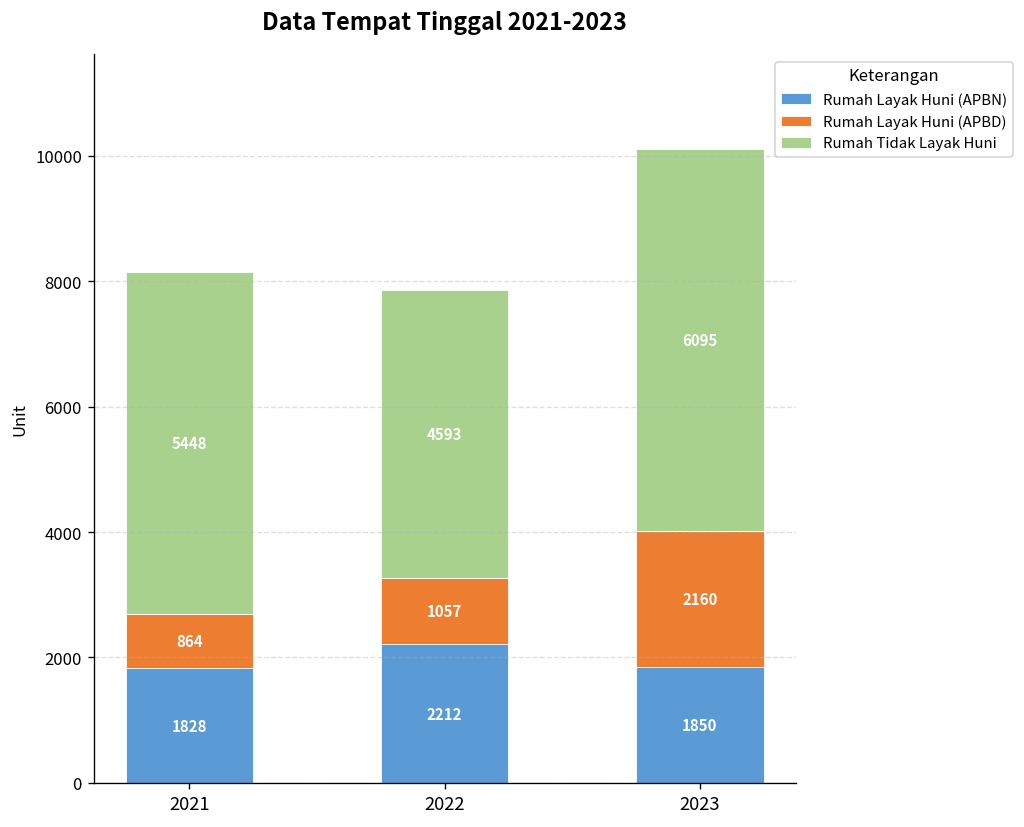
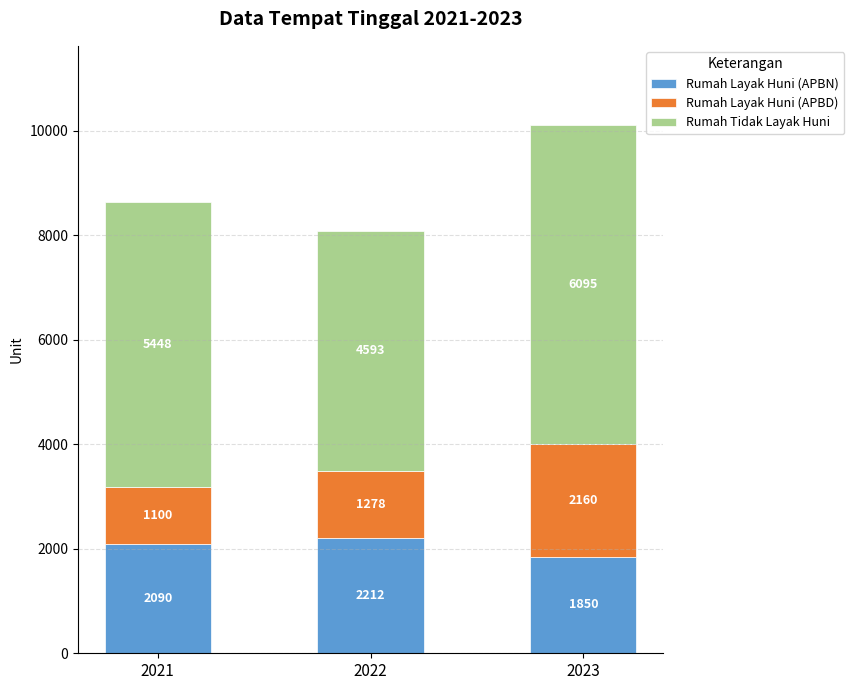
  {
    "Rumah Layak Huni (APBN)": {
-     "2021": 1828,
+     "2021": 2090,
      "2022": 2212,
      "2023": 1850
    },
    "Rumah Layak Huni (APBD)": {
-     "2021": 864,
-     "2022": 1057,
+     "2021": 1100,
+     "2022": 1278,
      "2023": 2160
    },
    "Rumah Tidak Layak Huni": {
      "2021": 5448,
      "2022": 4593,
      "2023": 6095
    }
  }
